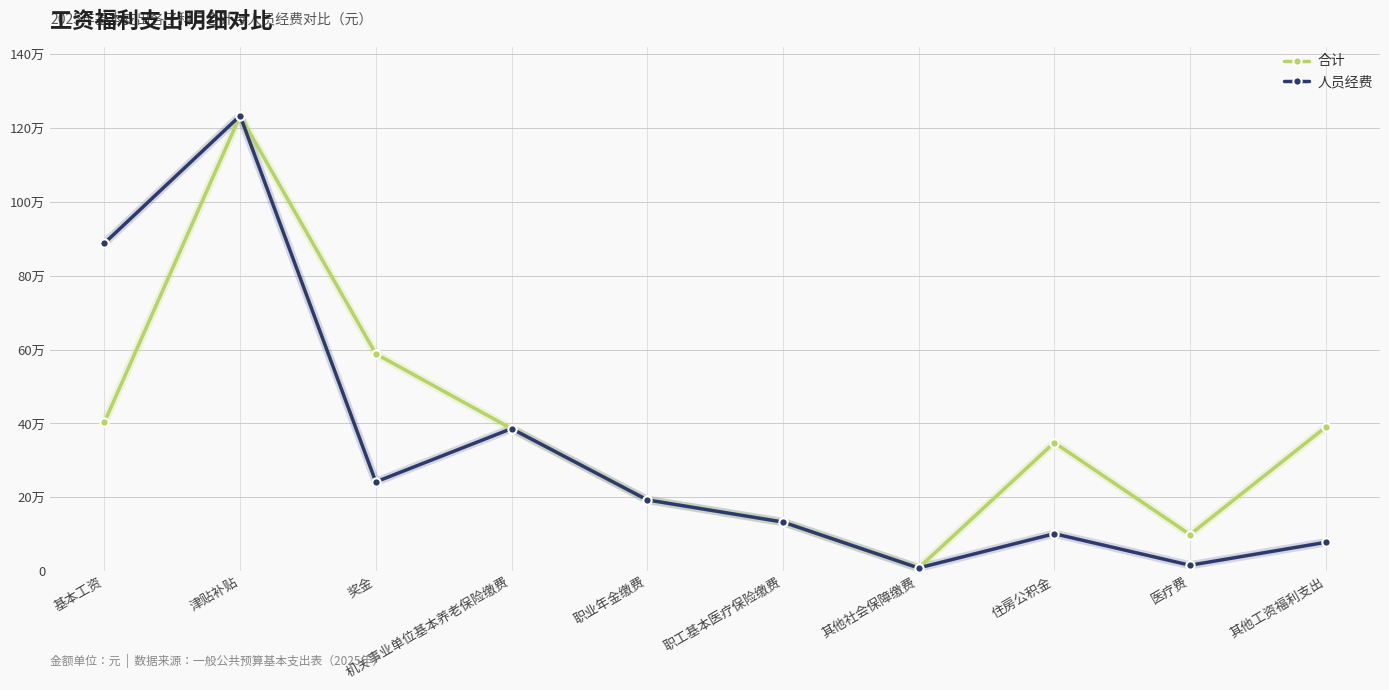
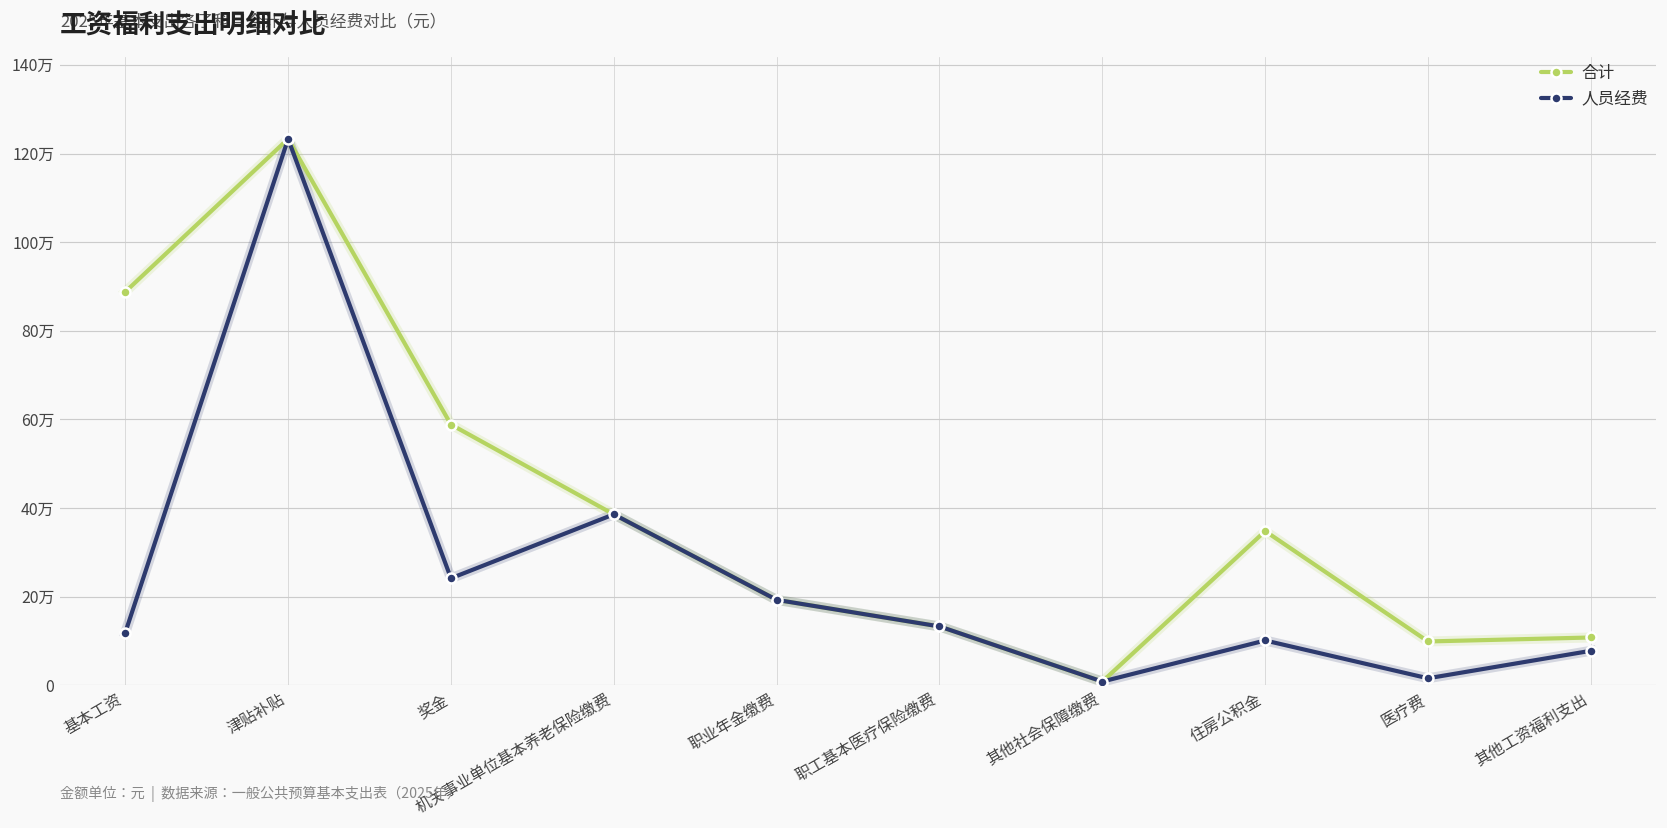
  {
    "合计": {
-     "基本工资": "40万",
+     "基本工资": "89万",
      "奖金": "59万",
      "住房公积金": "35万",
      "医疗费": "10万",
-     "其他工资福利支出": "39万"
+     "其他工资福利支出": "11万"
    },
    "人员经费": {
-     "基本工资": "89万",
+     "基本工资": "12万",
      "奖金": "24万",
      "住房公积金": "10万",
      "医疗费": "2万",
      "其他工资福利支出": "8万"
    }
  }
